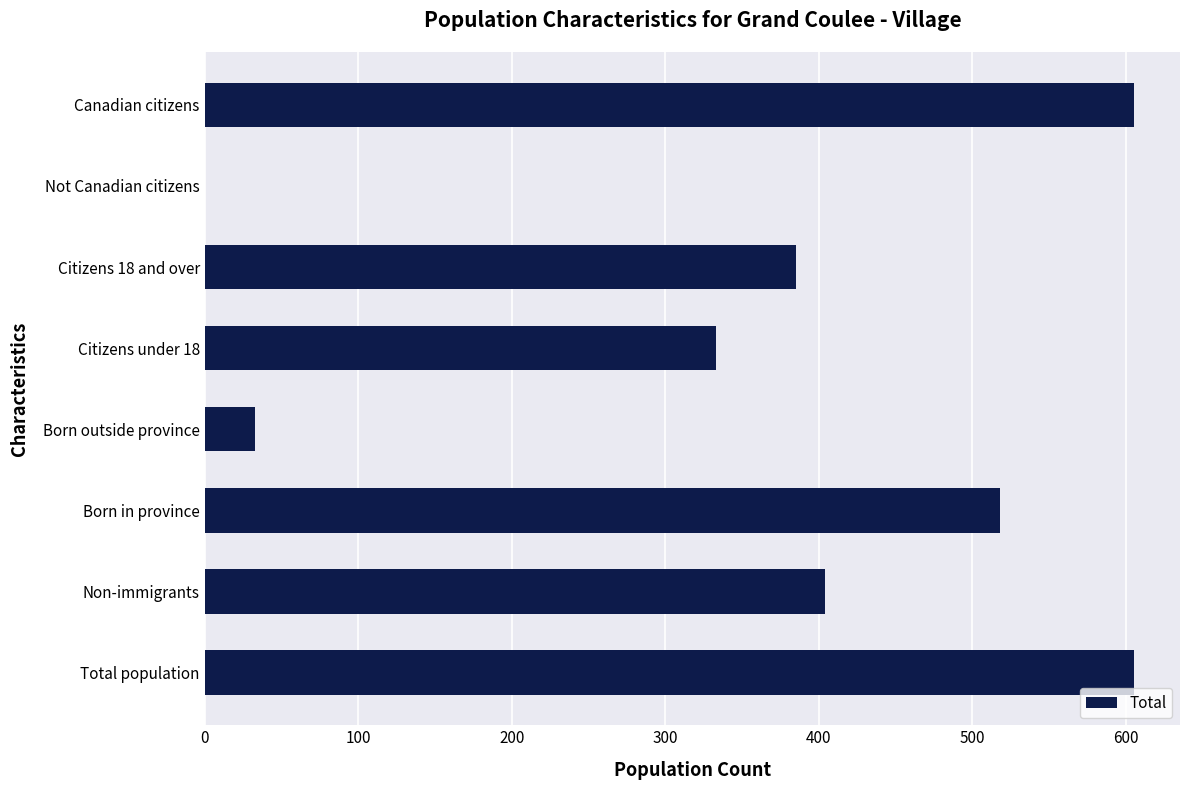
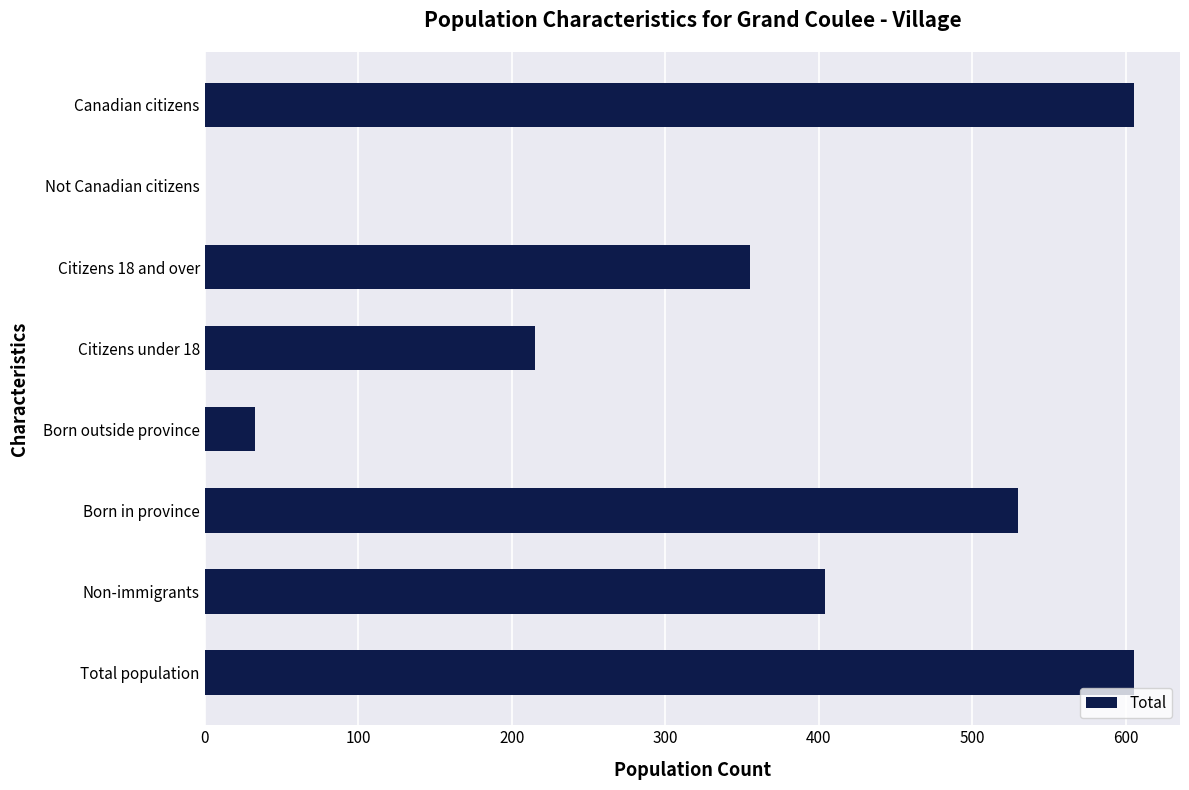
  {
    "Canadian citizens": 605,
    "Not Canadian citizens": 0,
-   "Citizens 18 and over": 385,
-   "Citizens under 18": 333,
+   "Citizens 18 and over": 355,
+   "Citizens under 18": 215,
    "Born outside province": 33,
-   "Born in province": 518,
+   "Born in province": 530,
    "Non-immigrants": 404,
    "Total population": 605
  }
